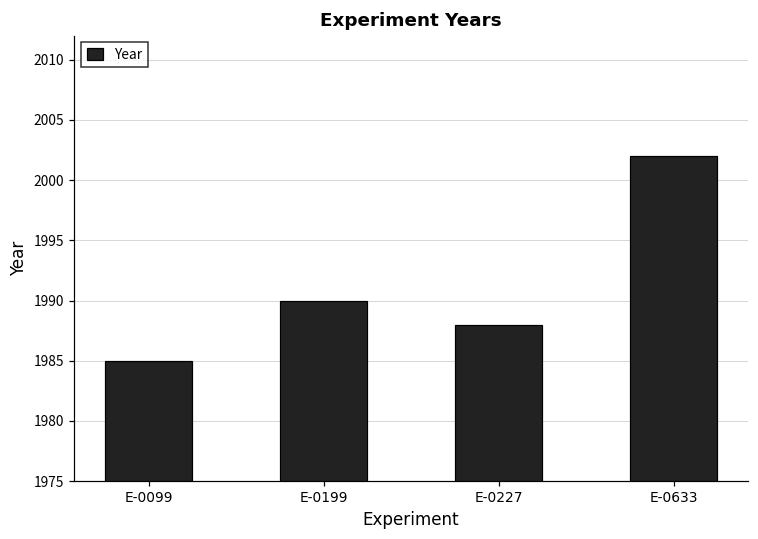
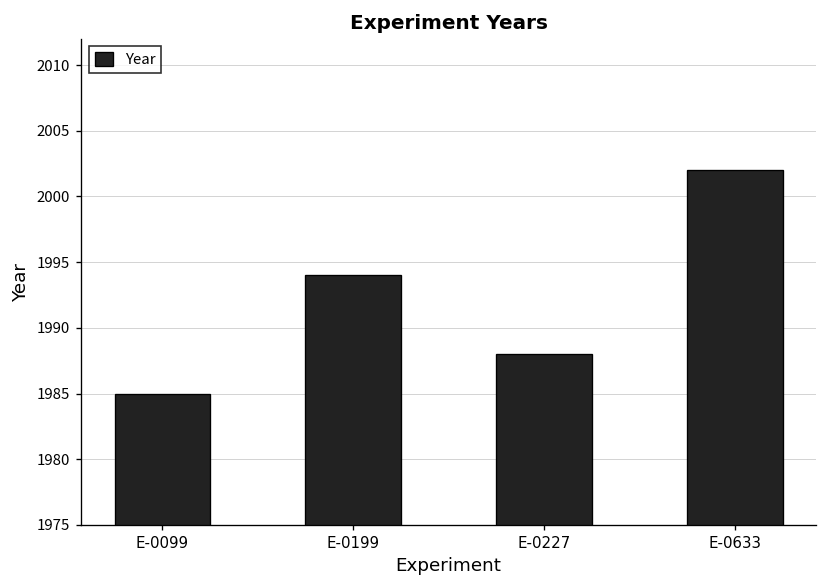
  {
    "E-0099": 1985,
-   "E-0199": 1990,
+   "E-0199": 1994,
    "E-0227": 1988,
    "E-0633": 2002
  }
